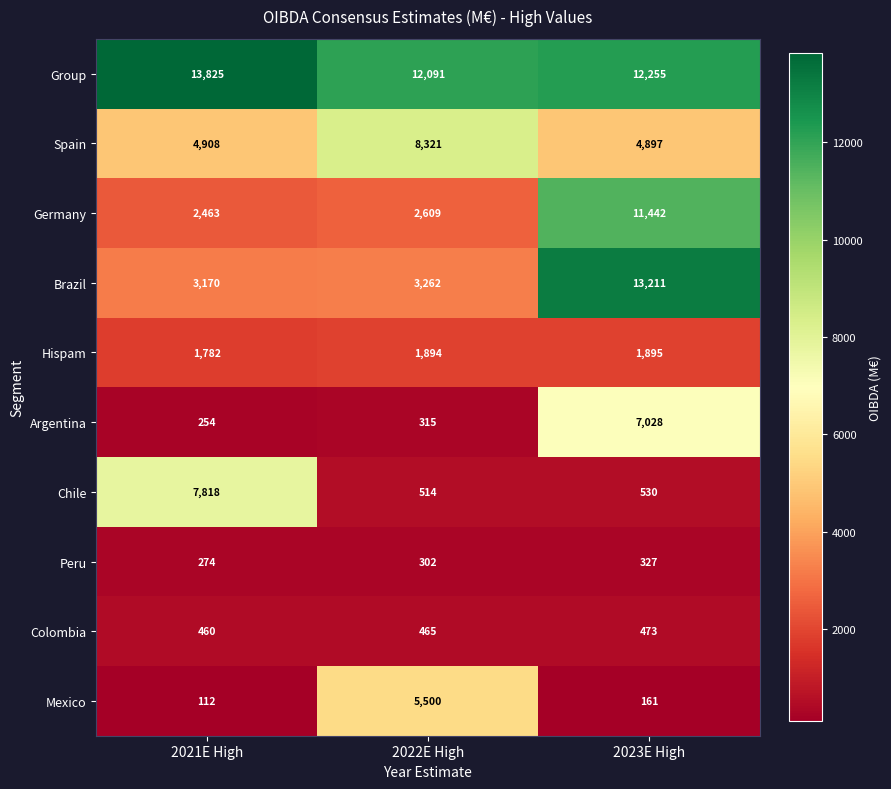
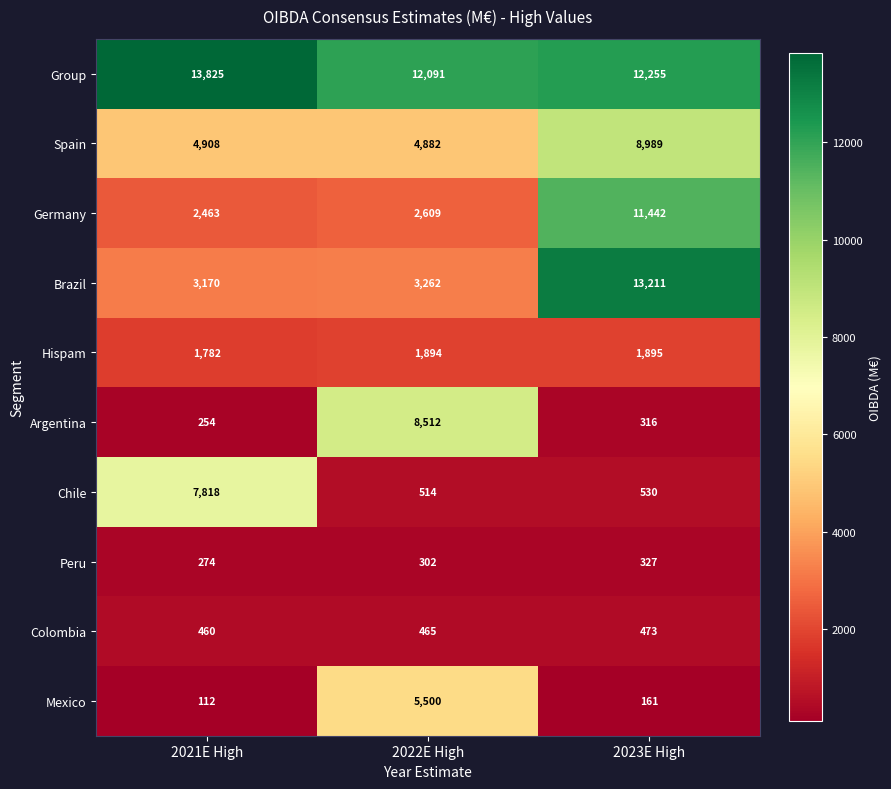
  {
    "Group": {
      "2021E High": "13,825",
      "2022E High": "12,091",
      "2023E High": "12,255"
    },
    "Spain": {
      "2021E High": "4,908",
-     "2022E High": "8,321",
-     "2023E High": "4,897"
+     "2022E High": "4,882",
+     "2023E High": "8,989"
    },
    "Germany": {
      "2021E High": "2,463",
      "2022E High": "2,609",
      "2023E High": "11,442"
    },
    "Brazil": {
      "2021E High": "3,170",
      "2022E High": "3,262",
      "2023E High": "13,211"
    },
    "Hispam": {
      "2021E High": "1,782",
      "2022E High": "1,894",
      "2023E High": "1,895"
    },
    "Argentina": {
      "2021E High": "254",
-     "2022E High": "315",
-     "2023E High": "7,028"
+     "2022E High": "8,512",
+     "2023E High": "316"
    },
    "Chile": {
      "2021E High": "7,818",
      "2022E High": "514",
      "2023E High": "530"
    },
    "Peru": {
      "2021E High": "274",
      "2022E High": "302",
      "2023E High": "327"
    },
    "Colombia": {
      "2021E High": "460",
      "2022E High": "465",
      "2023E High": "473"
    },
    "Mexico": {
      "2021E High": "112",
      "2022E High": "5,500",
      "2023E High": "161"
    }
  }
